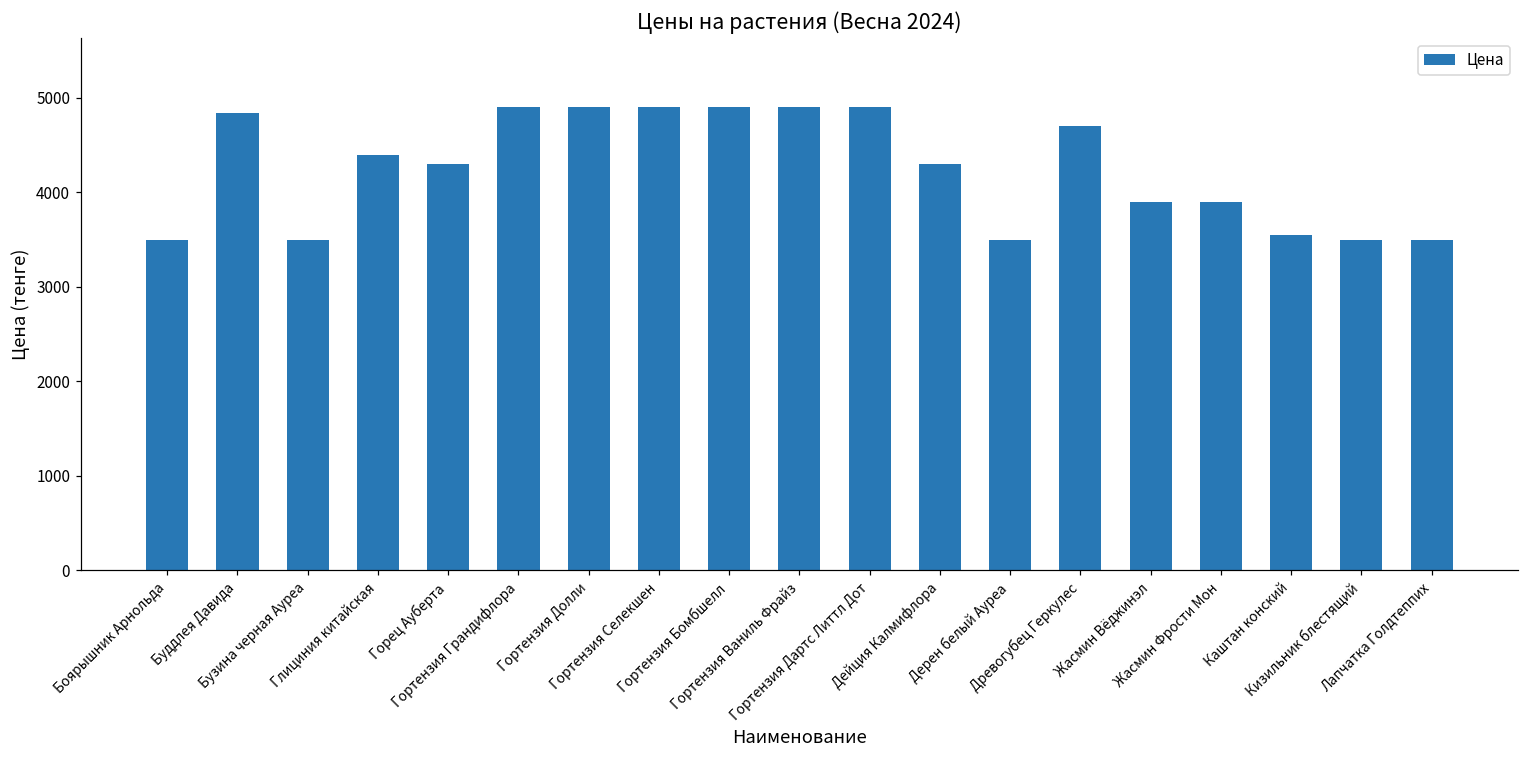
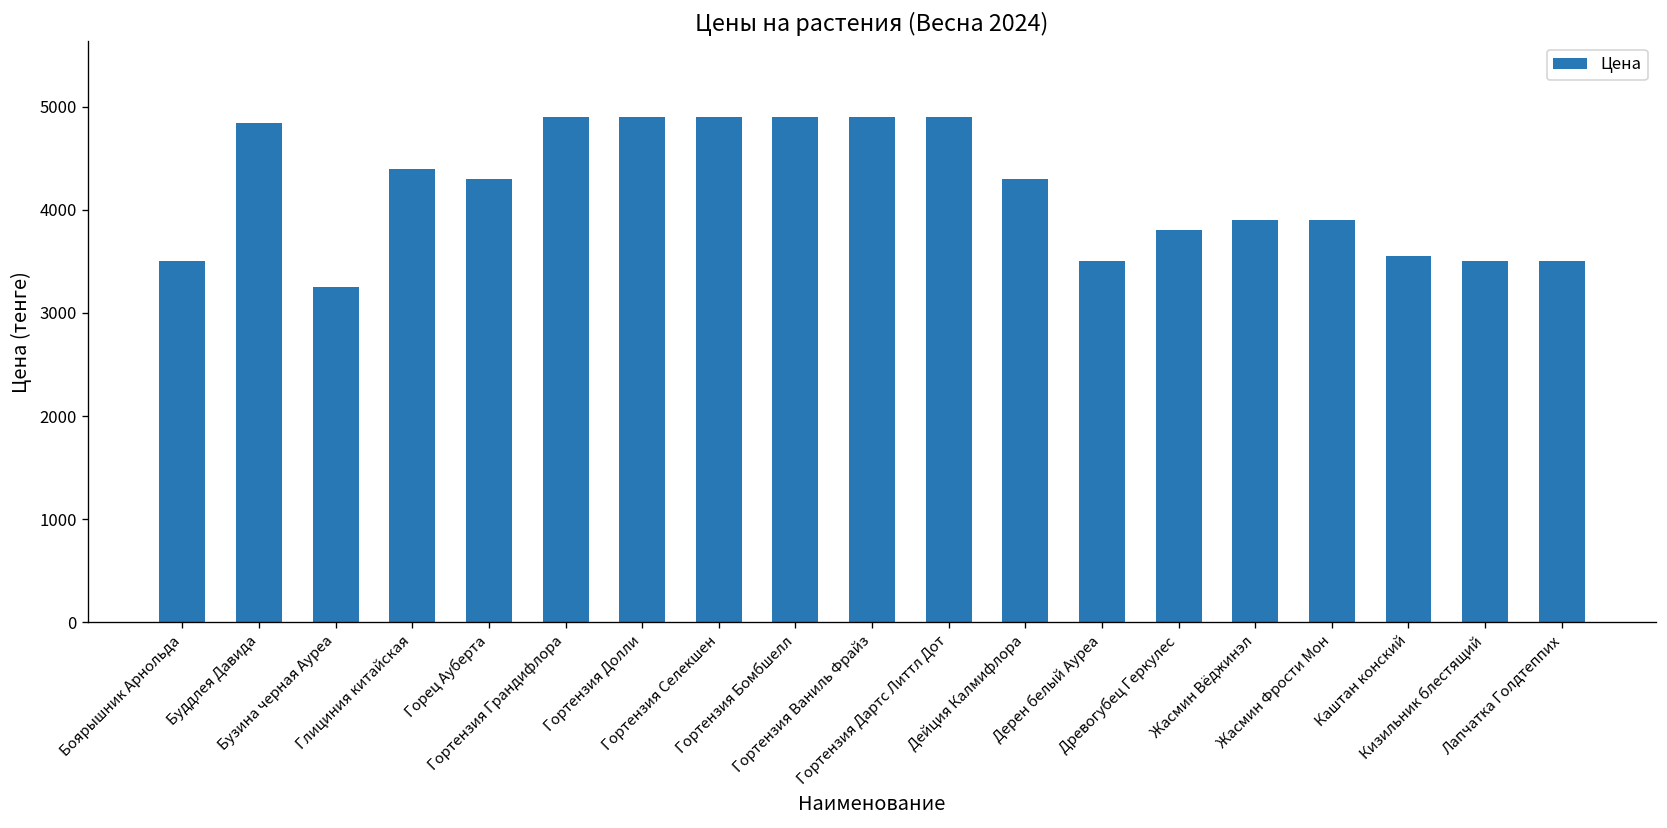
  {
    "Боярышник Арнольда": 3500,
    "Буддлея Давида": 4800,
-   "Бузина черная Ауреа": 3500,
+   "Бузина черная Ауреа": 3200,
    "Глициния китайская": 4400,
    "Горец Ауберта": 4300,
    "Гортензия Грандифлора": 4900,
    "Гортензия Долли": 4900,
    "Гортензия Селекшен": 4900,
    "Гортензия Бомбшелл": 4900,
    "Гортензия Ваниль Фрайз": 4900,
    "Гортензия Дартс Литтл Дот": 4900,
    "Дейция Калмифлора": 4300,
    "Дерен белый Ауреа": 3500,
-   "Древогубец Геркулес": 4700,
+   "Древогубец Геркулес": 3800,
    "Жасмин Вёджинэл": 3900,
    "Жасмин Фрости Мон": 3900,
    "Каштан конский": 3500,
    "Кизильник блестящий": 3500,
    "Лапчатка Голдтеппих": 3500
  }
